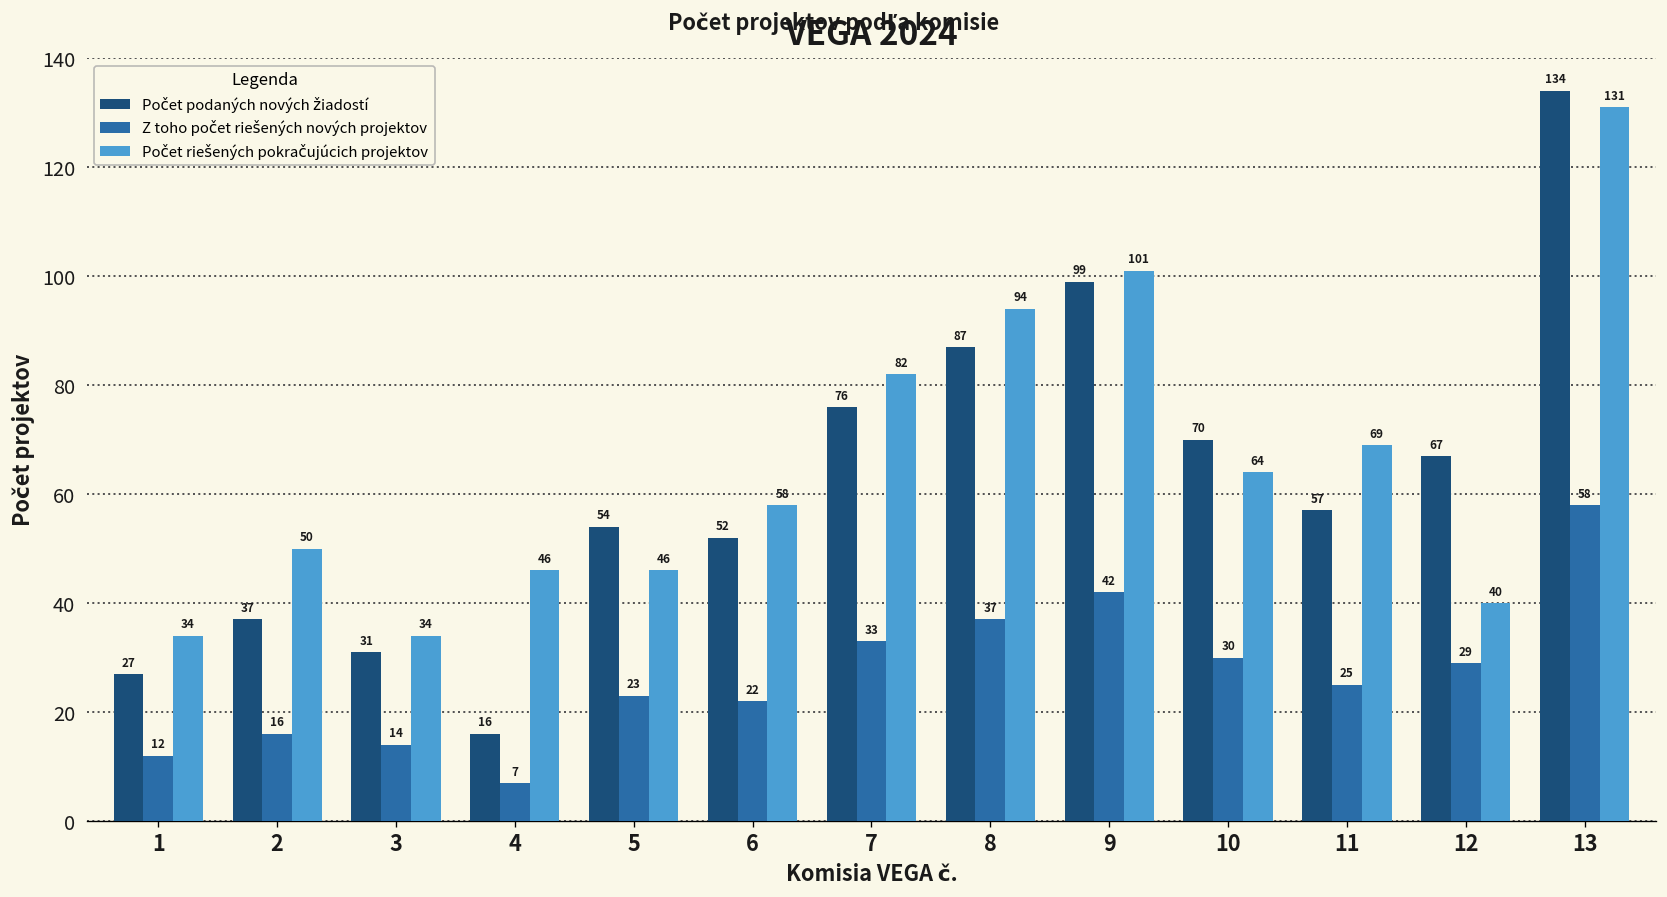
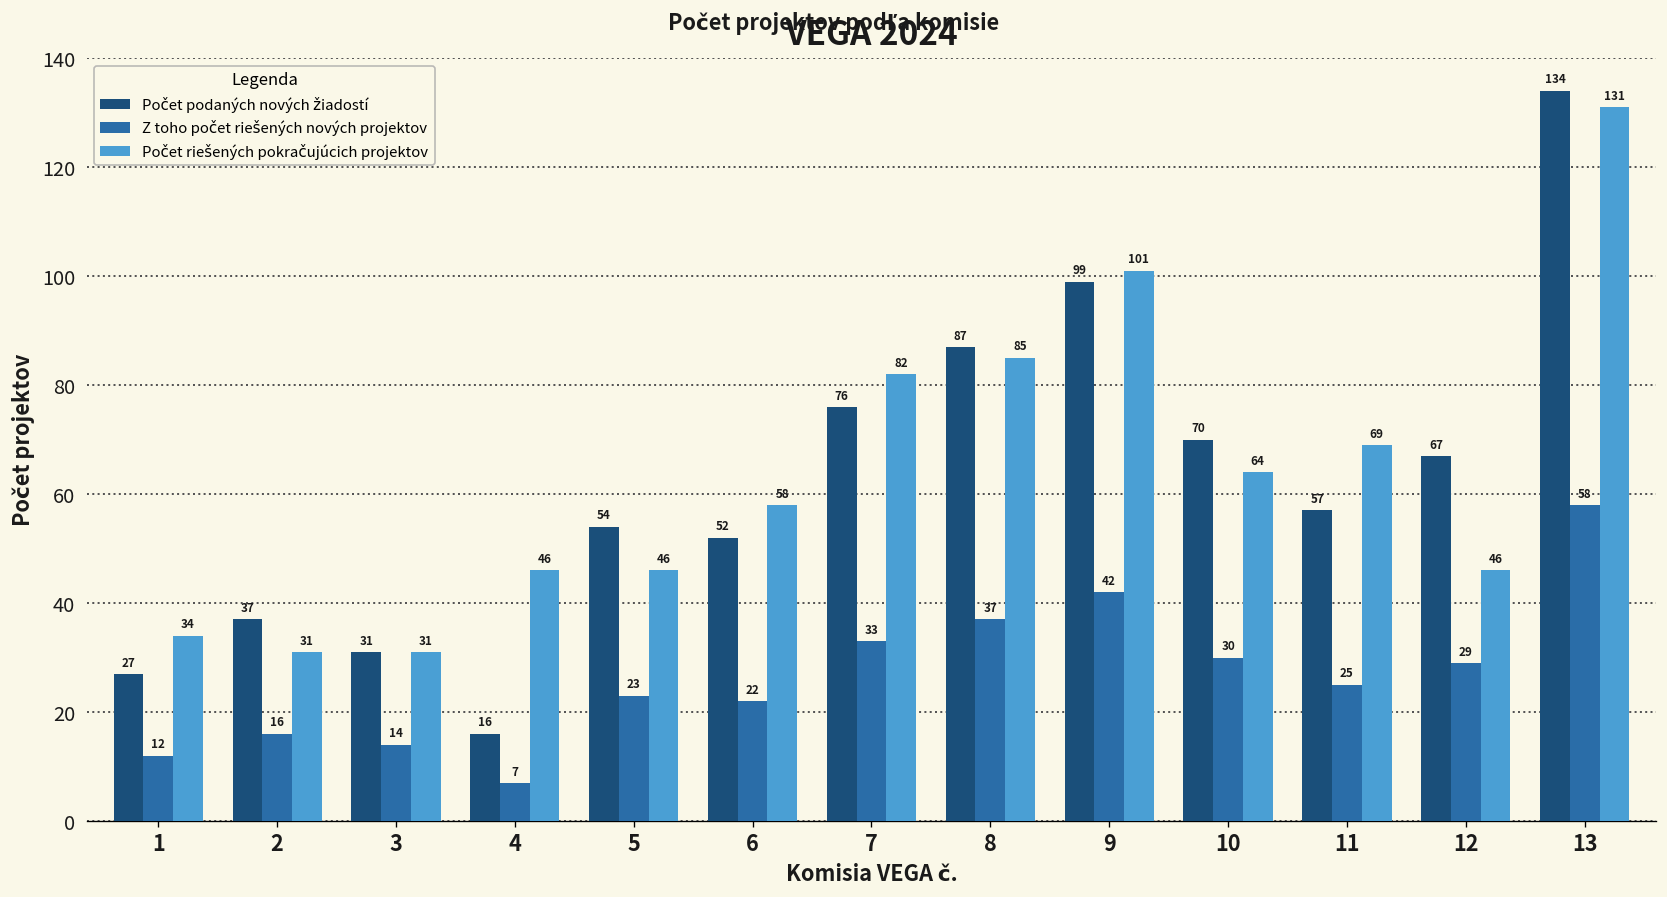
  {
    "Počet riešených pokračujúcich projektov": {
      "1": 34,
-     "2": 50,
-     "3": 34,
+     "2": 31,
+     "3": 31,
      "4": 46,
      "5": 46,
      "6": 58,
      "7": 82,
-     "8": 94,
+     "8": 85,
      "9": 101,
      "10": 64,
      "11": 69,
-     "12": 40,
+     "12": 46,
      "13": 131
    }
  }
